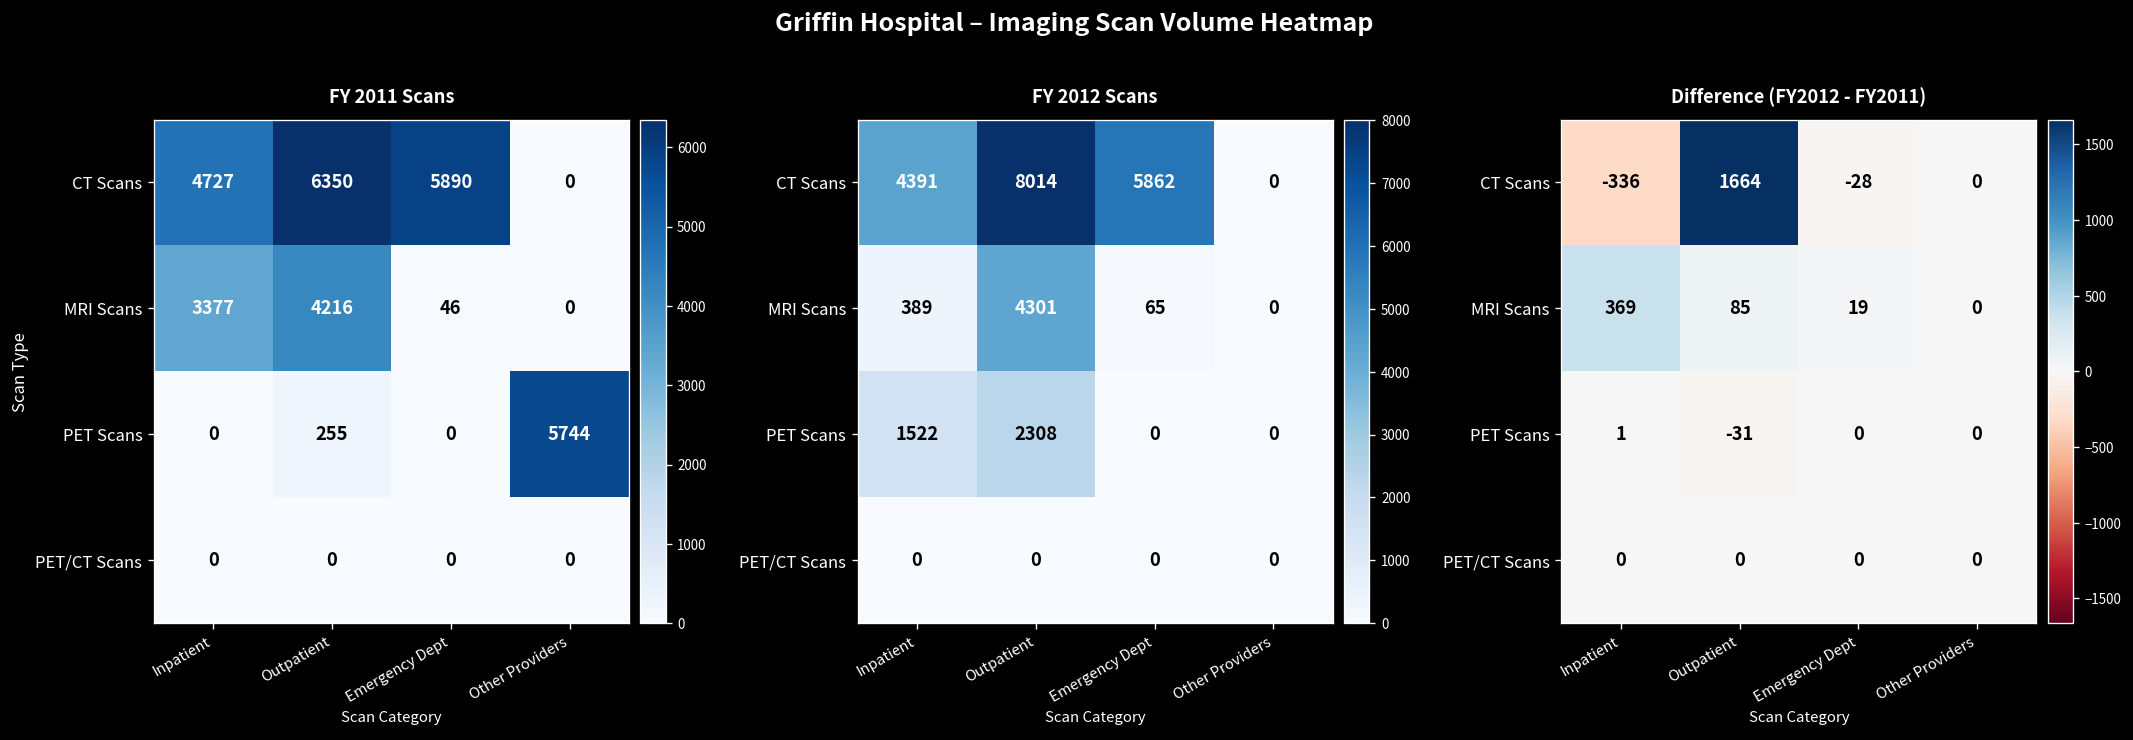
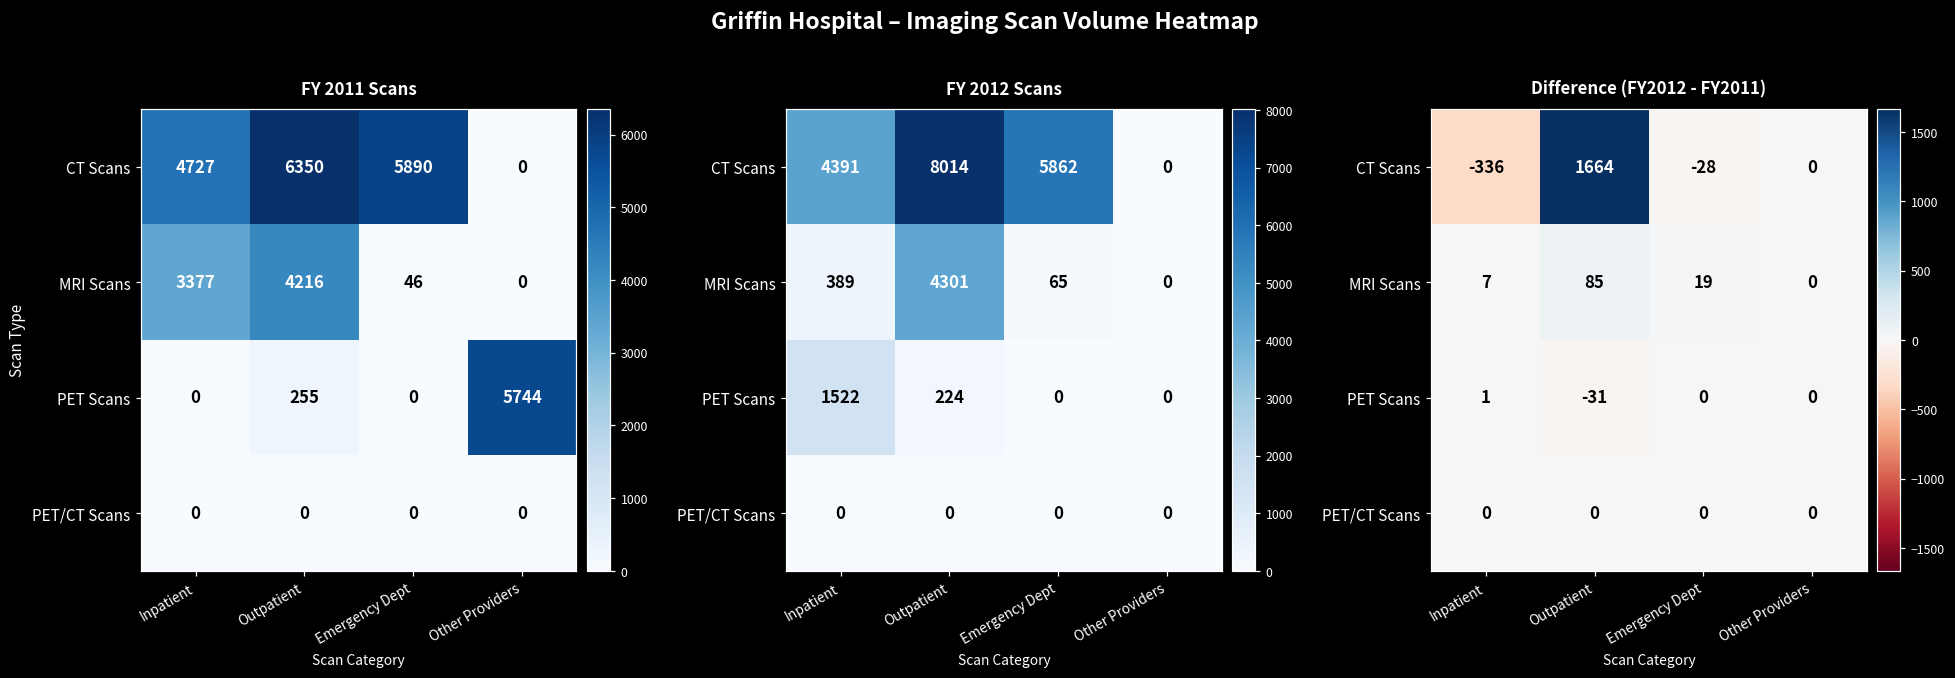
  {
    "FY 2011 Scans": {
      "CT Scans": {
        "Inpatient": 4727,
        "Outpatient": 6350,
        "Emergency Dept": 5890,
        "Other Providers": 0
      },
      "MRI Scans": {
        "Inpatient": 3377,
        "Outpatient": 4216,
        "Emergency Dept": 46,
        "Other Providers": 0
      },
      "PET Scans": {
        "Inpatient": 0,
        "Outpatient": 255,
        "Emergency Dept": 0,
        "Other Providers": 5744
      },
      "PET/CT Scans": {
        "Inpatient": 0,
        "Outpatient": 0,
        "Emergency Dept": 0,
        "Other Providers": 0
      }
    },
    "FY 2012 Scans": {
      "CT Scans": {
        "Inpatient": 4391,
        "Outpatient": 8014,
        "Emergency Dept": 5862,
        "Other Providers": 0
      },
      "MRI Scans": {
        "Inpatient": 389,
        "Outpatient": 4301,
        "Emergency Dept": 65,
        "Other Providers": 0
      },
      "PET Scans": {
        "Inpatient": 1522,
-       "Outpatient": 2308,
+       "Outpatient": 224,
        "Emergency Dept": 0,
        "Other Providers": 0
      },
      "PET/CT Scans": {
        "Inpatient": 0,
        "Outpatient": 0,
        "Emergency Dept": 0,
        "Other Providers": 0
      }
    },
    "Difference (FY2012 - FY2011)": {
      "CT Scans": {
        "Inpatient": -336,
        "Outpatient": 1664,
        "Emergency Dept": -28,
        "Other Providers": 0
      },
      "MRI Scans": {
-       "Inpatient": 369,
+       "Inpatient": 7,
        "Outpatient": 85,
        "Emergency Dept": 19,
        "Other Providers": 0
      },
      "PET Scans": {
        "Inpatient": 1,
        "Outpatient": -31,
        "Emergency Dept": 0,
        "Other Providers": 0
      },
      "PET/CT Scans": {
        "Inpatient": 0,
        "Outpatient": 0,
        "Emergency Dept": 0,
        "Other Providers": 0
      }
    }
  }
